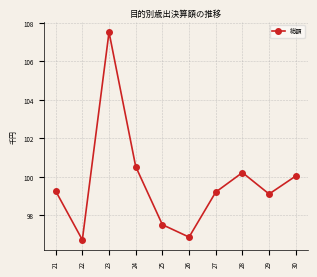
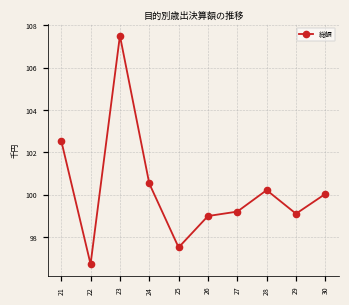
  {
-   "21": 99.3,
+   "21": 102.6,
    "22": 96.7,
    "23": 107.5,
    "24": 100.5,
    "25": 97.5,
-   "26": 96.9,
+   "26": 99.0,
    "27": 99.2,
    "28": 100.2,
    "29": 99.1,
    "30": 100.0
  }
